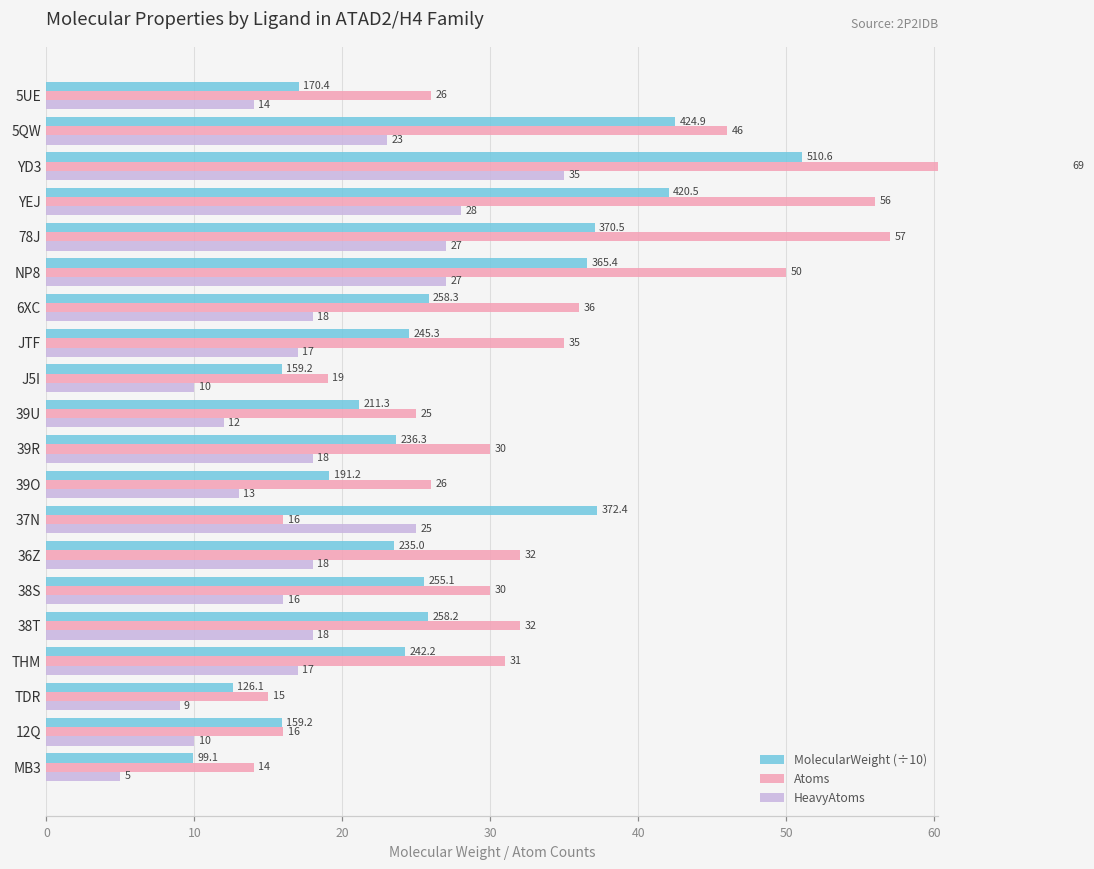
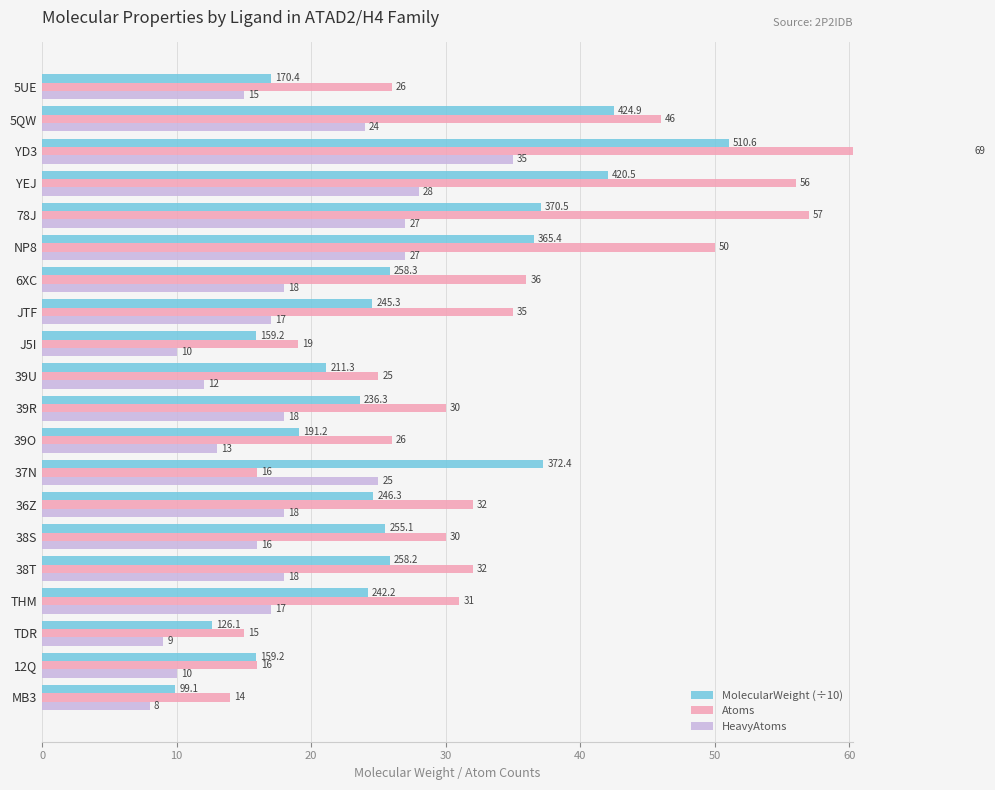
  {
    "MolecularWeight (÷10)": {
-     "36Z": 235.0
+     "36Z": 246.3
    },
    "Atoms": {
      "5UE": 26,
      "5QW": 46,
      "YEJ": 56,
      "78J": 57,
      "NP8": 50,
      "6XC": 36,
      "JTF": 35,
      "J5I": 19,
      "39U": 25,
      "39R": 30,
      "39O": 26,
      "37N": 16,
      "36Z": 32,
      "38S": 30,
      "38T": 32,
      "THM": 31,
      "TDR": 15,
      "MB3": 14
    },
    "HeavyAtoms": {
-     "5UE": 14,
-     "5QW": 23,
+     "5UE": 15,
+     "5QW": 24,
      "YD3": 35,
      "YEJ": 28,
      "78J": 27,
      "NP8": 27,
      "6XC": 18,
      "JTF": 17,
      "J5I": 10,
      "39U": 12,
      "39R": 18,
      "39O": 13,
      "37N": 25,
      "36Z": 18,
      "38S": 16,
      "38T": 18,
      "THM": 17,
      "TDR": 9,
      "12Q": 10,
-     "MB3": 5
+     "MB3": 8
    }
  }
